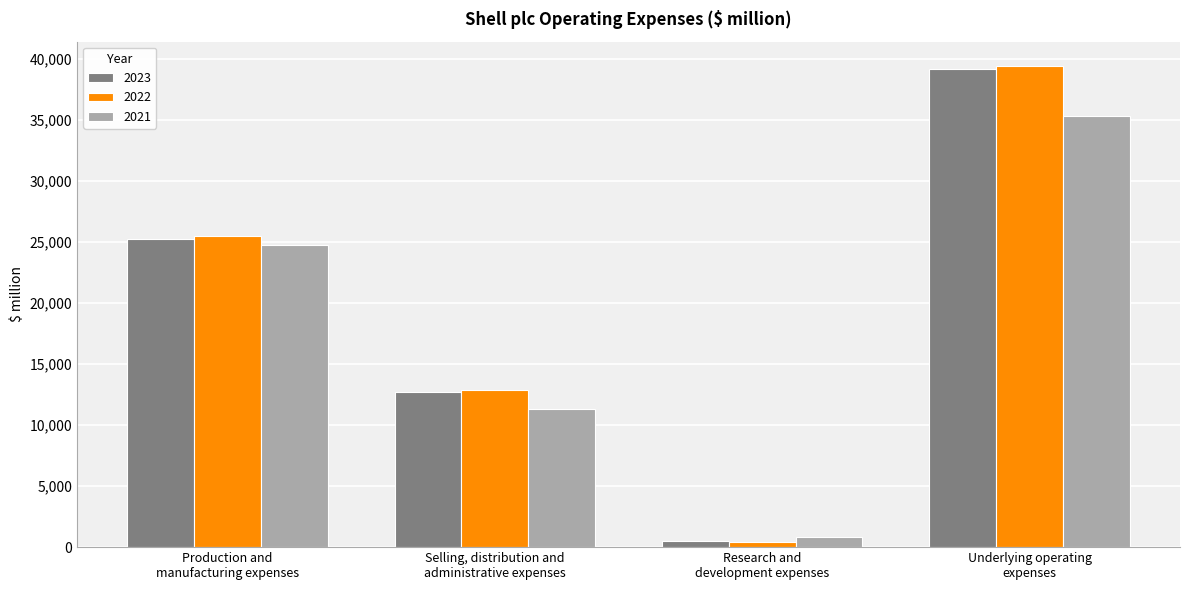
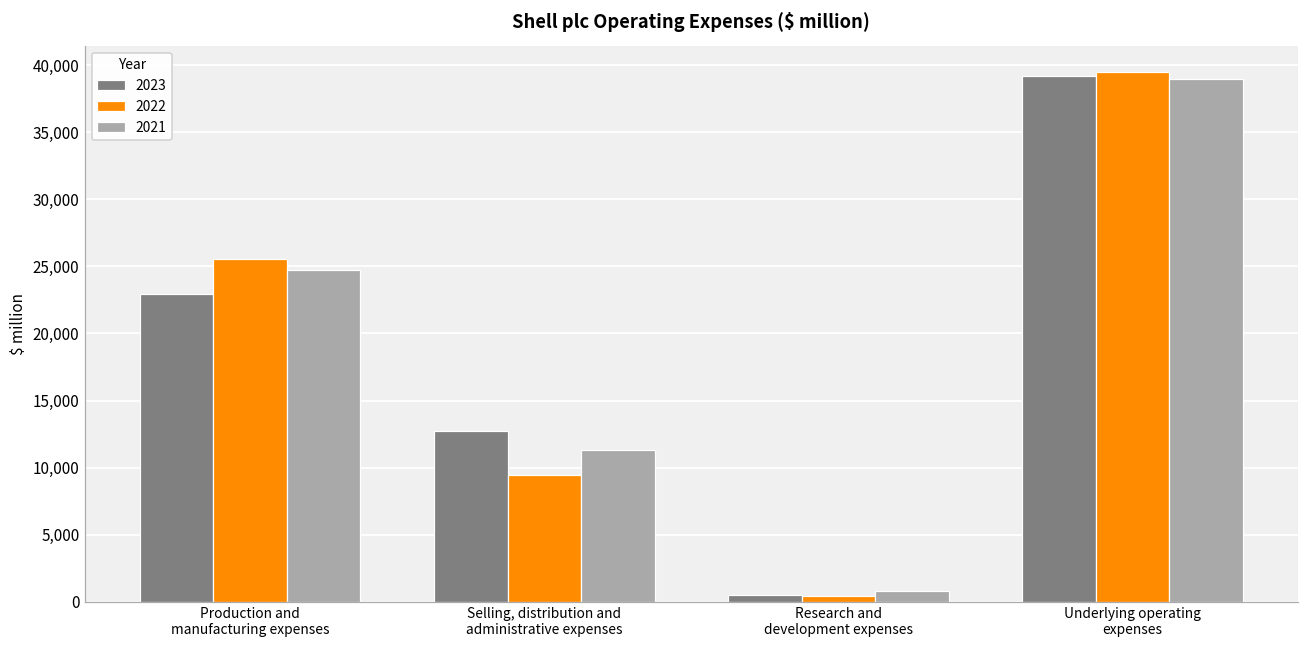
  {
    "2023": {
-     "Production and manufacturing expenses": "25,200",
+     "Production and manufacturing expenses": "22,900",
      "Selling, distribution and administrative expenses": "12,800",
      "Research and development expenses": "500",
      "Underlying operating expenses": "39,200"
    },
    "2022": {
      "Production and manufacturing expenses": "25,500",
-     "Selling, distribution and administrative expenses": "12,900",
+     "Selling, distribution and administrative expenses": "9,400",
      "Research and development expenses": "400",
      "Underlying operating expenses": "39,500"
    },
    "2021": {
      "Production and manufacturing expenses": "24,700",
      "Selling, distribution and administrative expenses": "11,300",
      "Research and development expenses": "800",
-     "Underlying operating expenses": "35,300"
+     "Underlying operating expenses": "39,000"
    }
  }
